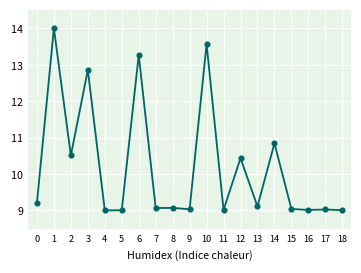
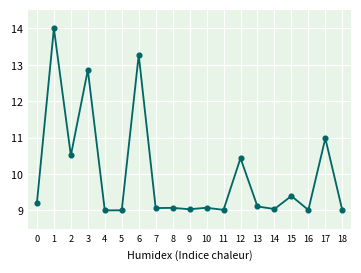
  {
    "0": 9.2,
    "1": 14.0,
    "2": 10.5,
    "3": 12.9,
    "4": 9.0,
    "5": 9.0,
    "6": 13.3,
    "7": 9.1,
    "8": 9.1,
    "9": 9.0,
-   "10": 13.6,
+   "10": 9.1,
    "11": 9.0,
    "12": 10.4,
    "13": 9.1,
-   "14": 10.8,
-   "15": 9.0,
+   "14": 9.0,
+   "15": 9.4,
    "16": 9.0,
-   "17": 9.0,
+   "17": 11.0,
    "18": 9.0
  }
